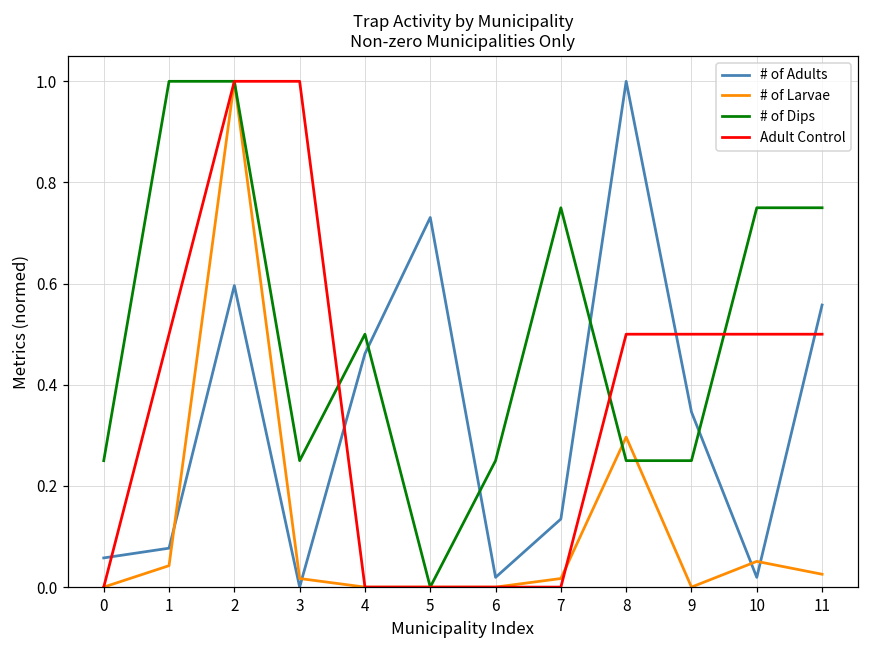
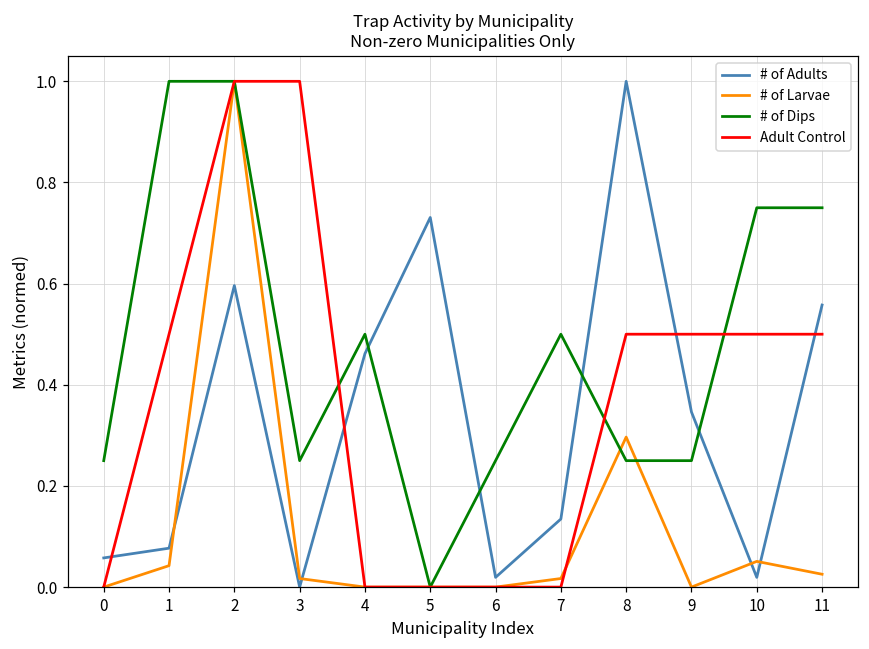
  {
    "# of Adults": {
      "0": 0.06,
      "1": 0.08,
      "2": 0.60,
      "3": 0.00,
      "4": 0.46,
      "5": 0.73,
      "6": 0.02,
      "7": 0.13,
      "8": 1.00,
      "9": 0.35,
      "10": 0.02,
      "11": 0.56
    },
    "# of Larvae": {
      "1": 0.04,
      "3": 0.02,
      "7": 0.02,
      "8": 0.30,
      "9": 0.00,
      "10": 0.05,
      "11": 0.03
    },
    "# of Dips": {
      "0": 0.25,
      "1": 1.00,
      "3": 0.25,
      "4": 0.50,
      "6": 0.25,
-     "7": 0.75,
+     "7": 0.50,
      "8": 0.25,
      "9": 0.25,
      "10": 0.75,
      "11": 0.75
    },
    "Adult Control": {
      "1": 0.50,
      "3": 1.00,
      "7": 0.00,
      "8": 0.50,
      "9": 0.50,
      "10": 0.50,
      "11": 0.50
    }
  }
